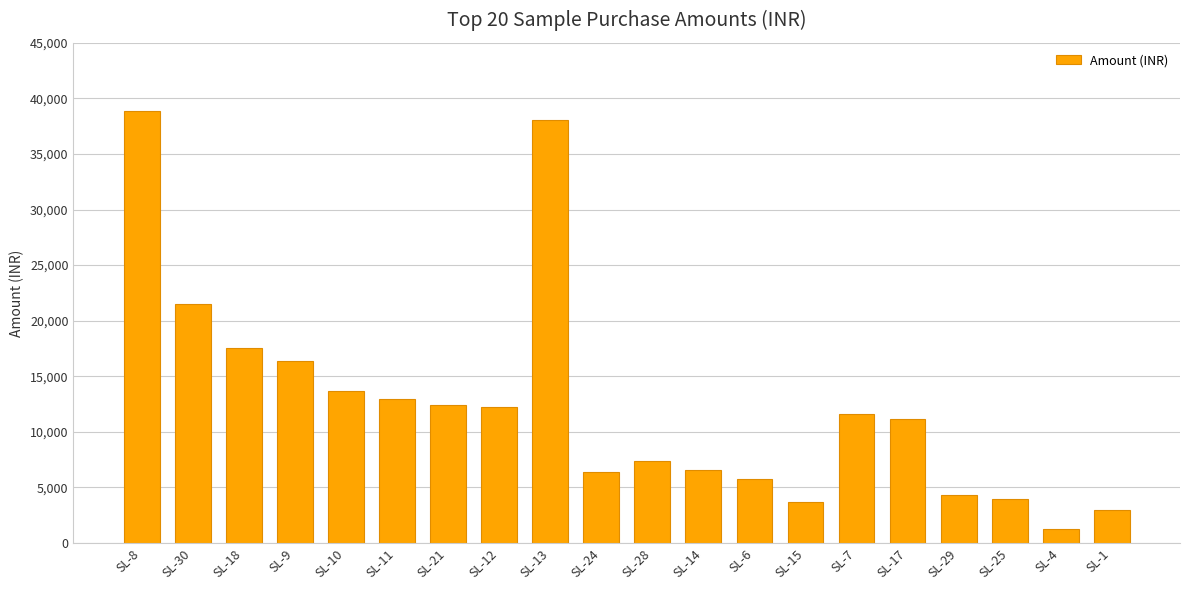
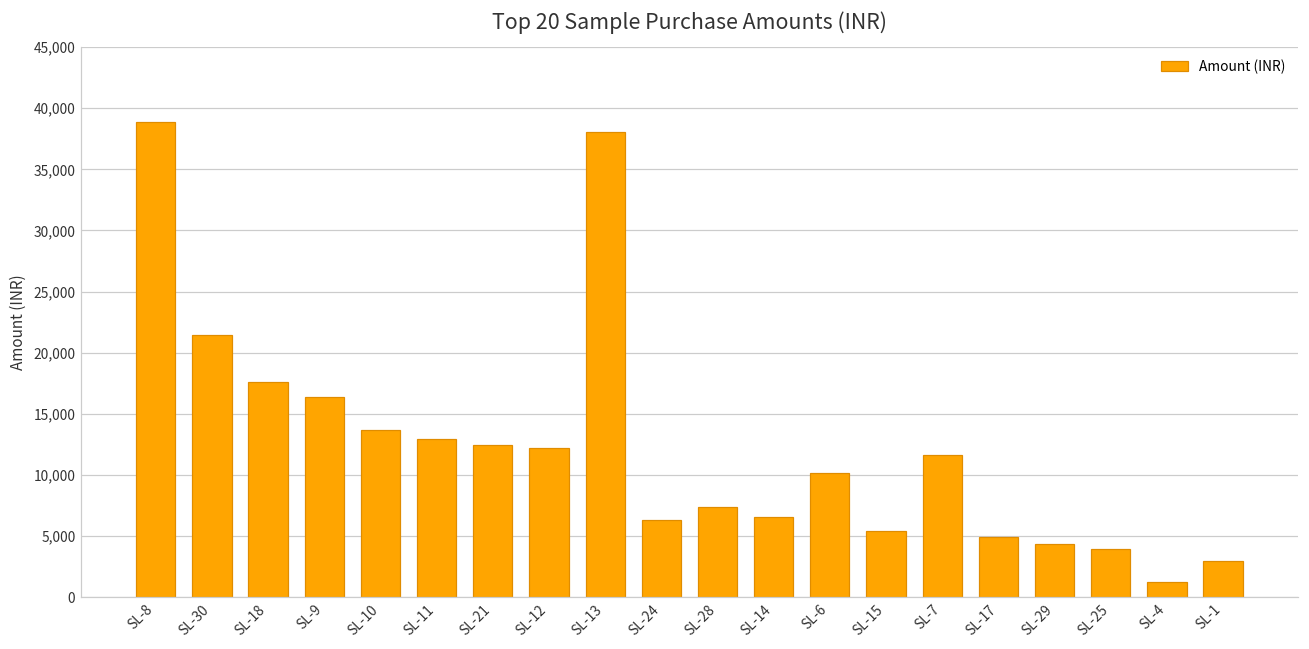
  {
    "SL-8": "38,900",
    "SL-30": "21,500",
    "SL-18": "17,600",
    "SL-9": "16,400",
    "SL-10": "13,700",
    "SL-11": "13,000",
    "SL-21": "12,400",
    "SL-12": "12,200",
    "SL-13": "38,000",
    "SL-24": "6,400",
    "SL-28": "7,400",
    "SL-14": "6,600",
-   "SL-6": "5,700",
-   "SL-15": "3,700",
+   "SL-6": "10,200",
+   "SL-15": "5,400",
    "SL-7": "11,600",
-   "SL-17": "11,200",
+   "SL-17": "5,000",
    "SL-29": "4,300",
    "SL-25": "4,000",
    "SL-4": "1,200",
    "SL-1": "3,000"
  }
